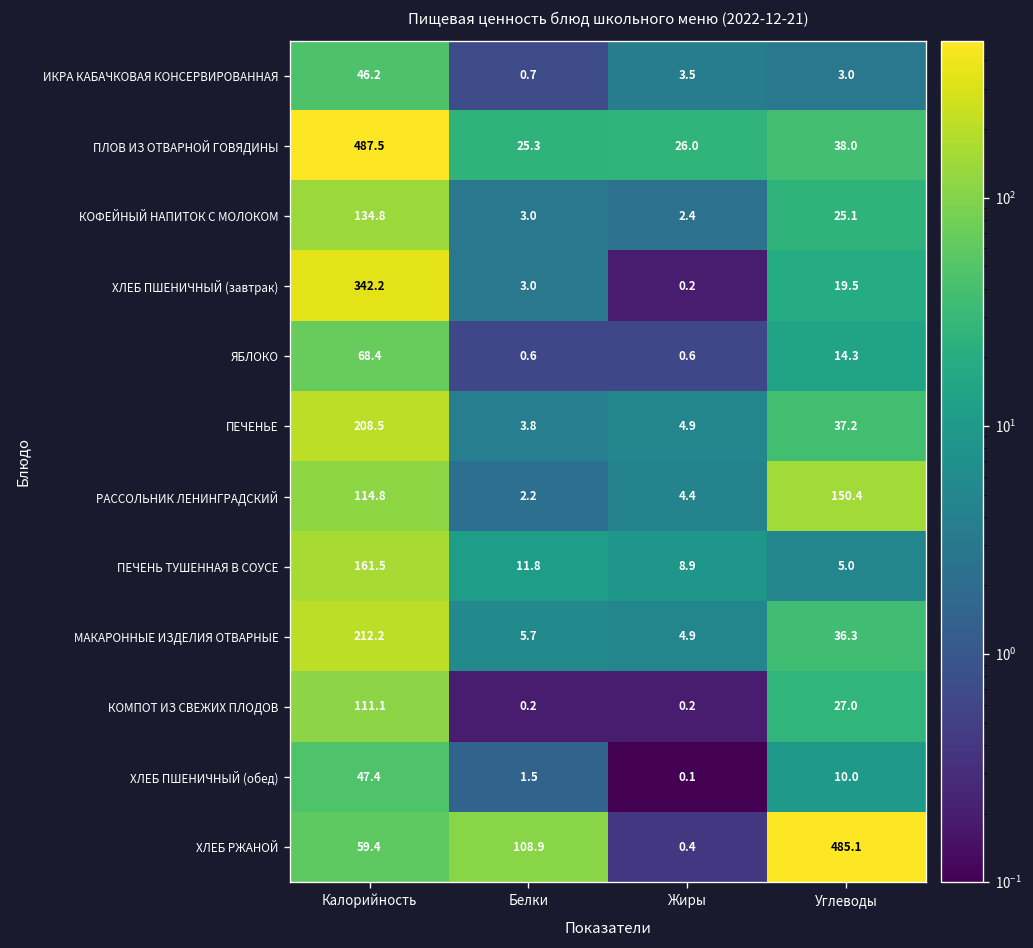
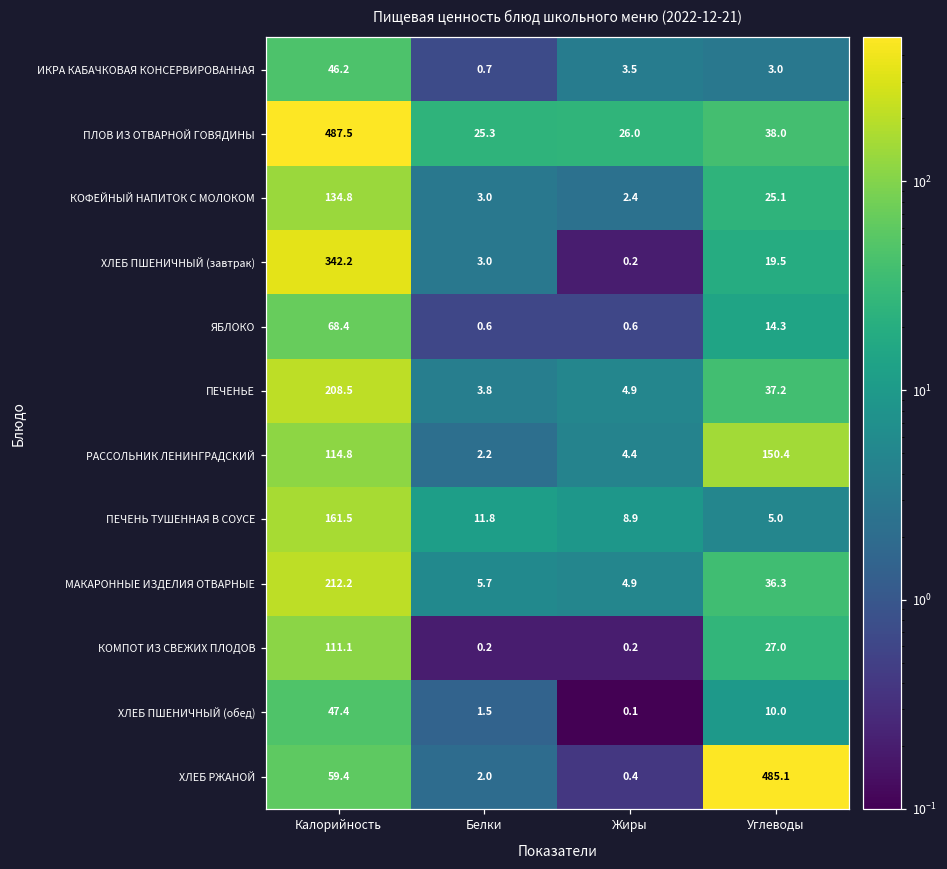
  {
    "ИКРА КАБАЧКОВАЯ КОНСЕРВИРОВАННАЯ": {
      "Калорийность": 46.2,
      "Белки": 0.7,
      "Жиры": 3.5,
      "Углеводы": 3.0
    },
    "ПЛОВ ИЗ ОТВАРНОЙ ГОВЯДИНЫ": {
      "Калорийность": 487.5,
      "Белки": 25.3,
      "Жиры": 26.0,
      "Углеводы": 38.0
    },
    "КОФЕЙНЫЙ НАПИТОК С МОЛОКОМ": {
      "Калорийность": 134.8,
      "Белки": 3.0,
      "Жиры": 2.4,
      "Углеводы": 25.1
    },
    "ХЛЕБ ПШЕНИЧНЫЙ (завтрак)": {
      "Калорийность": 342.2,
      "Белки": 3.0,
      "Жиры": 0.2,
      "Углеводы": 19.5
    },
    "ЯБЛОКО": {
      "Калорийность": 68.4,
      "Белки": 0.6,
      "Жиры": 0.6,
      "Углеводы": 14.3
    },
    "ПЕЧЕНЬЕ": {
      "Калорийность": 208.5,
      "Белки": 3.8,
      "Жиры": 4.9,
      "Углеводы": 37.2
    },
    "РАССОЛЬНИК ЛЕНИНГРАДСКИЙ": {
      "Калорийность": 114.8,
      "Белки": 2.2,
      "Жиры": 4.4,
      "Углеводы": 150.4
    },
    "ПЕЧЕНЬ ТУШЕННАЯ В СОУСЕ": {
      "Калорийность": 161.5,
      "Белки": 11.8,
      "Жиры": 8.9,
      "Углеводы": 5.0
    },
    "МАКАРОННЫЕ ИЗДЕЛИЯ ОТВАРНЫЕ": {
      "Калорийность": 212.2,
      "Белки": 5.7,
      "Жиры": 4.9,
      "Углеводы": 36.3
    },
    "КОМПОТ ИЗ СВЕЖИХ ПЛОДОВ": {
      "Калорийность": 111.1,
      "Белки": 0.2,
      "Жиры": 0.2,
      "Углеводы": 27.0
    },
    "ХЛЕБ ПШЕНИЧНЫЙ (обед)": {
      "Калорийность": 47.4,
      "Белки": 1.5,
      "Жиры": 0.1,
      "Углеводы": 10.0
    },
    "ХЛЕБ РЖАНОЙ": {
      "Калорийность": 59.4,
-     "Белки": 108.9,
+     "Белки": 2.0,
      "Жиры": 0.4,
      "Углеводы": 485.1
    }
  }
